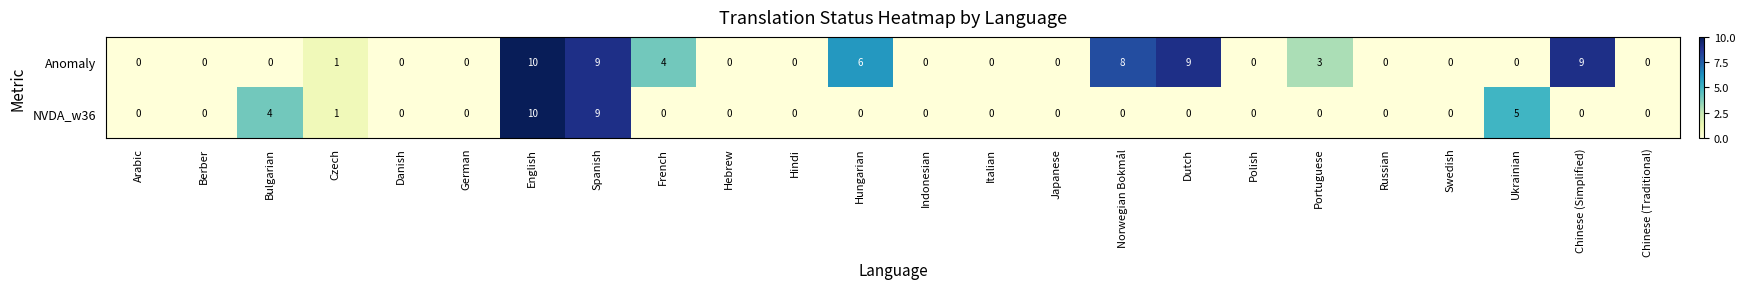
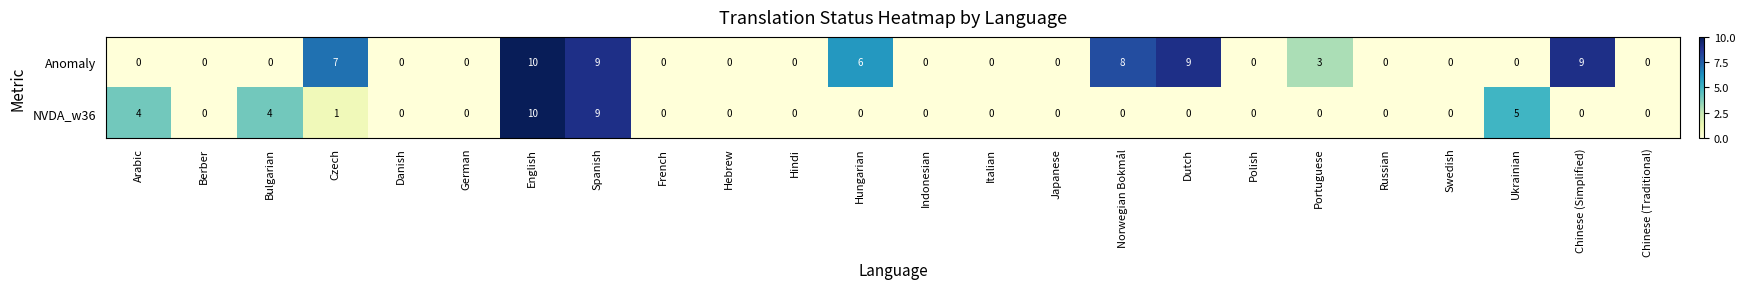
  {
    "Anomaly": {
      "Arabic": 0,
      "Berber": 0,
      "Bulgarian": 0,
-     "Czech": 1,
+     "Czech": 7,
      "Danish": 0,
      "German": 0,
      "English": 10,
      "Spanish": 9,
-     "French": 4,
+     "French": 0,
      "Hebrew": 0,
      "Hindi": 0,
      "Hungarian": 6,
      "Indonesian": 0,
      "Italian": 0,
      "Japanese": 0,
      "Norwegian Bokmål": 8,
      "Dutch": 9,
      "Polish": 0,
      "Portuguese": 3,
      "Russian": 0,
      "Swedish": 0,
      "Ukrainian": 0,
      "Chinese (Simplified)": 9,
      "Chinese (Traditional)": 0
    },
    "NVDA_w36": {
-     "Arabic": 0,
+     "Arabic": 4,
      "Berber": 0,
      "Bulgarian": 4,
      "Czech": 1,
      "Danish": 0,
      "German": 0,
      "English": 10,
      "Spanish": 9,
      "French": 0,
      "Hebrew": 0,
      "Hindi": 0,
      "Hungarian": 0,
      "Indonesian": 0,
      "Italian": 0,
      "Japanese": 0,
      "Norwegian Bokmål": 0,
      "Dutch": 0,
      "Polish": 0,
      "Portuguese": 0,
      "Russian": 0,
      "Swedish": 0,
      "Ukrainian": 5,
      "Chinese (Simplified)": 0,
      "Chinese (Traditional)": 0
    }
  }
